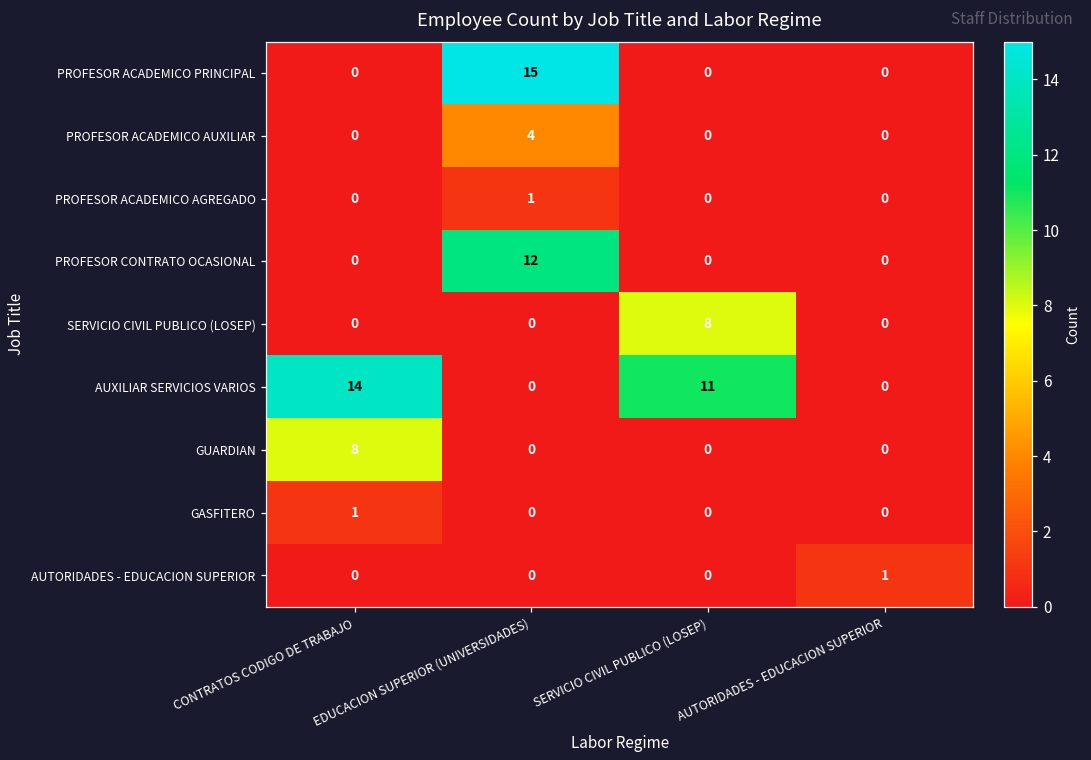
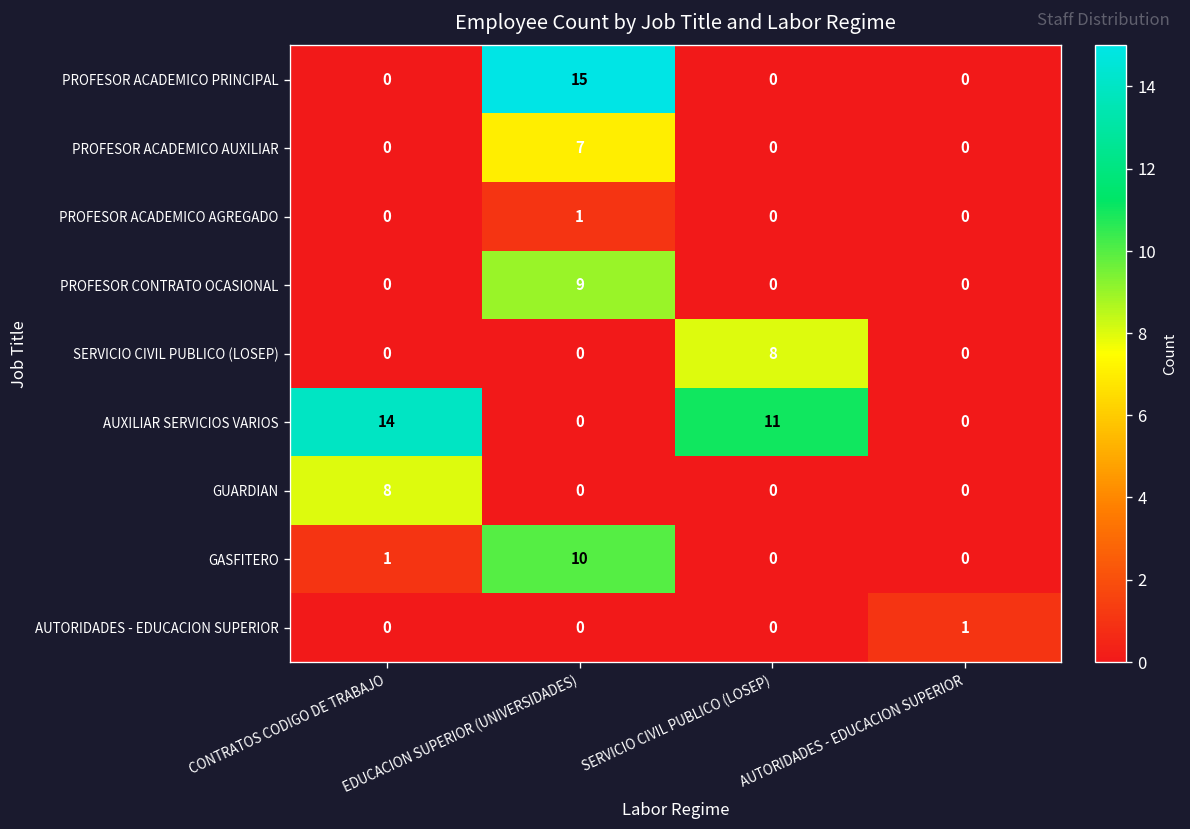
  {
    "PROFESOR ACADEMICO PRINCIPAL": {
      "CONTRATOS CODIGO DE TRABAJO": 0,
      "EDUCACION SUPERIOR (UNIVERSIDADES)": 15,
      "SERVICIO CIVIL PUBLICO (LOSEP)": 0,
      "AUTORIDADES - EDUCACION SUPERIOR": 0
    },
    "PROFESOR ACADEMICO AUXILIAR": {
      "CONTRATOS CODIGO DE TRABAJO": 0,
-     "EDUCACION SUPERIOR (UNIVERSIDADES)": 4,
+     "EDUCACION SUPERIOR (UNIVERSIDADES)": 7,
      "SERVICIO CIVIL PUBLICO (LOSEP)": 0,
      "AUTORIDADES - EDUCACION SUPERIOR": 0
    },
    "PROFESOR ACADEMICO AGREGADO": {
      "CONTRATOS CODIGO DE TRABAJO": 0,
      "EDUCACION SUPERIOR (UNIVERSIDADES)": 1,
      "SERVICIO CIVIL PUBLICO (LOSEP)": 0,
      "AUTORIDADES - EDUCACION SUPERIOR": 0
    },
    "PROFESOR CONTRATO OCASIONAL": {
      "CONTRATOS CODIGO DE TRABAJO": 0,
-     "EDUCACION SUPERIOR (UNIVERSIDADES)": 12,
+     "EDUCACION SUPERIOR (UNIVERSIDADES)": 9,
      "SERVICIO CIVIL PUBLICO (LOSEP)": 0,
      "AUTORIDADES - EDUCACION SUPERIOR": 0
    },
    "SERVICIO CIVIL PUBLICO (LOSEP)": {
      "CONTRATOS CODIGO DE TRABAJO": 0,
      "EDUCACION SUPERIOR (UNIVERSIDADES)": 0,
      "SERVICIO CIVIL PUBLICO (LOSEP)": 8,
      "AUTORIDADES - EDUCACION SUPERIOR": 0
    },
    "AUXILIAR SERVICIOS VARIOS": {
      "CONTRATOS CODIGO DE TRABAJO": 14,
      "EDUCACION SUPERIOR (UNIVERSIDADES)": 0,
      "SERVICIO CIVIL PUBLICO (LOSEP)": 11,
      "AUTORIDADES - EDUCACION SUPERIOR": 0
    },
    "GUARDIAN": {
      "CONTRATOS CODIGO DE TRABAJO": 8,
      "EDUCACION SUPERIOR (UNIVERSIDADES)": 0,
      "SERVICIO CIVIL PUBLICO (LOSEP)": 0,
      "AUTORIDADES - EDUCACION SUPERIOR": 0
    },
    "GASFITERO": {
      "CONTRATOS CODIGO DE TRABAJO": 1,
-     "EDUCACION SUPERIOR (UNIVERSIDADES)": 0,
+     "EDUCACION SUPERIOR (UNIVERSIDADES)": 10,
      "SERVICIO CIVIL PUBLICO (LOSEP)": 0,
      "AUTORIDADES - EDUCACION SUPERIOR": 0
    },
    "AUTORIDADES - EDUCACION SUPERIOR": {
      "CONTRATOS CODIGO DE TRABAJO": 0,
      "EDUCACION SUPERIOR (UNIVERSIDADES)": 0,
      "SERVICIO CIVIL PUBLICO (LOSEP)": 0,
      "AUTORIDADES - EDUCACION SUPERIOR": 1
    }
  }
